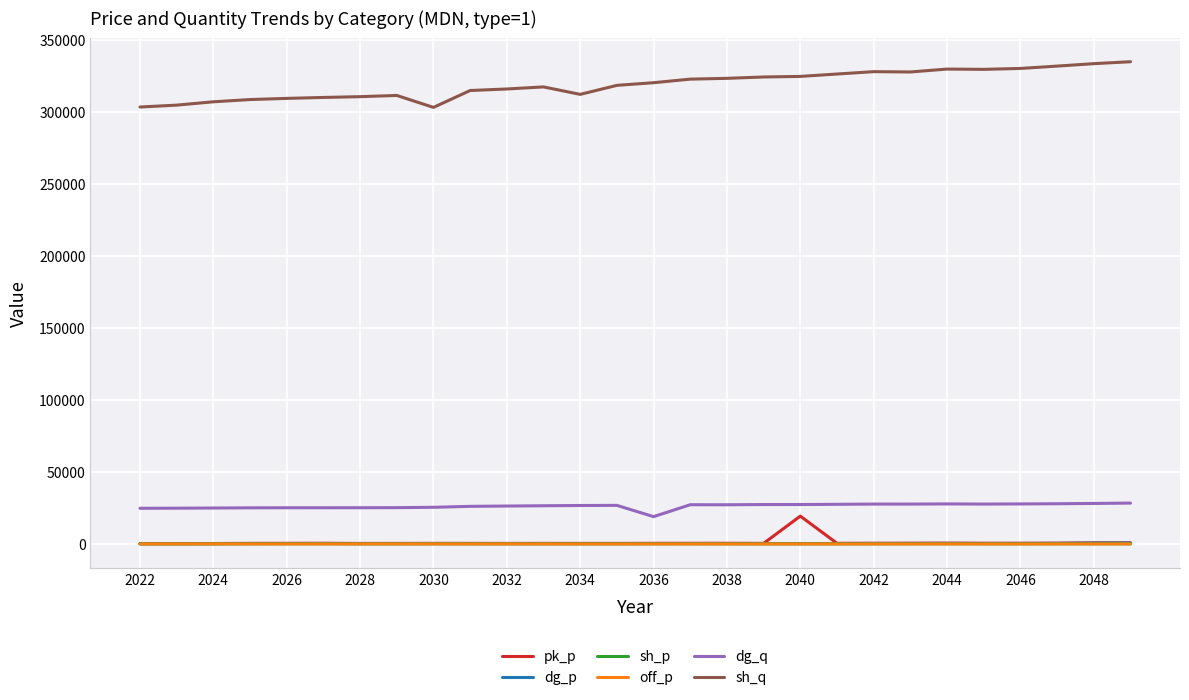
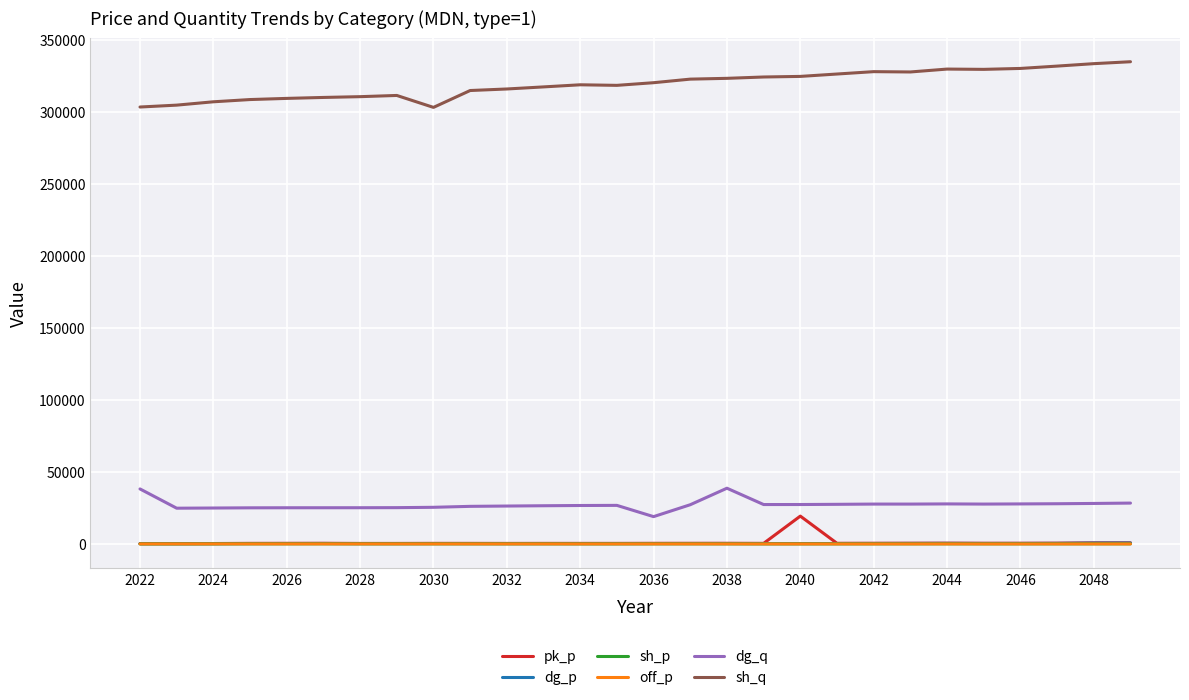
  {
    "pk_p": {
      "2040": 19000
    },
    "dg_q": {
-     "2022": 25000,
+     "2022": 38000,
      "2024": 25000,
      "2026": 25000,
      "2028": 25000,
      "2030": 26000,
      "2032": 26000,
      "2034": 27000,
      "2036": 19000,
-     "2038": 27000,
+     "2038": 39000,
      "2040": 27000,
      "2042": 28000,
      "2044": 28000,
      "2046": 28000,
      "2048": 28000
    },
    "sh_q": {
      "2022": 303000,
      "2024": 307000,
      "2026": 309000,
      "2028": 311000,
      "2030": 303000,
      "2032": 316000,
-     "2034": 312000,
+     "2034": 319000,
      "2036": 320000,
      "2038": 323000,
      "2040": 325000,
      "2042": 328000,
      "2044": 330000,
      "2046": 330000,
      "2048": 333000
    }
  }
